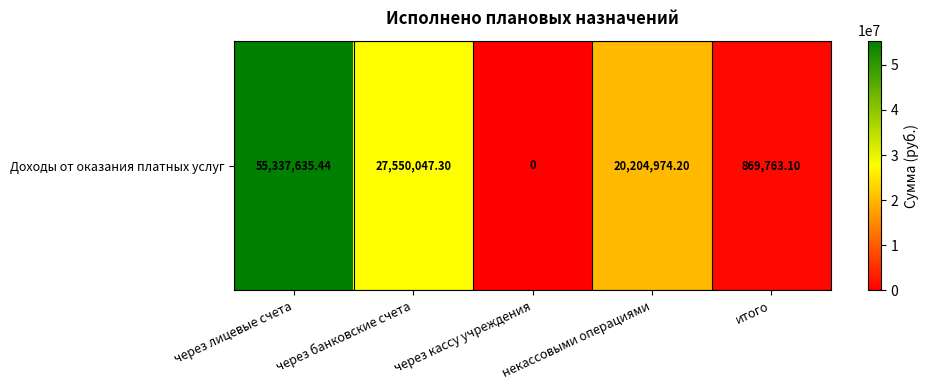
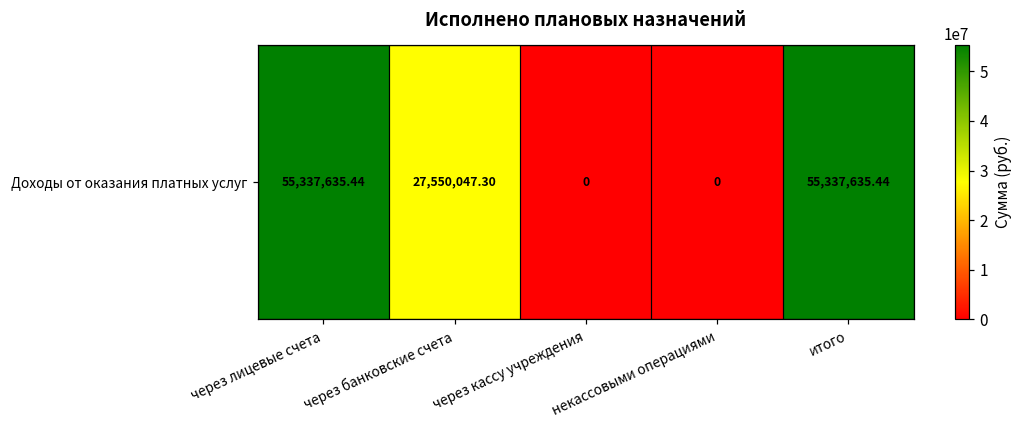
  {
    "Доходы от оказания платных услуг": {
      "через лицевые счета": "55,337,635.44",
      "через банковские счета": "27,550,047.30",
      "через кассу учреждения": "0",
-     "некассовыми операциями": "20,204,974.20",
-     "итого": "869,763.10"
+     "некассовыми операциями": "0",
+     "итого": "55,337,635.44"
    }
  }
